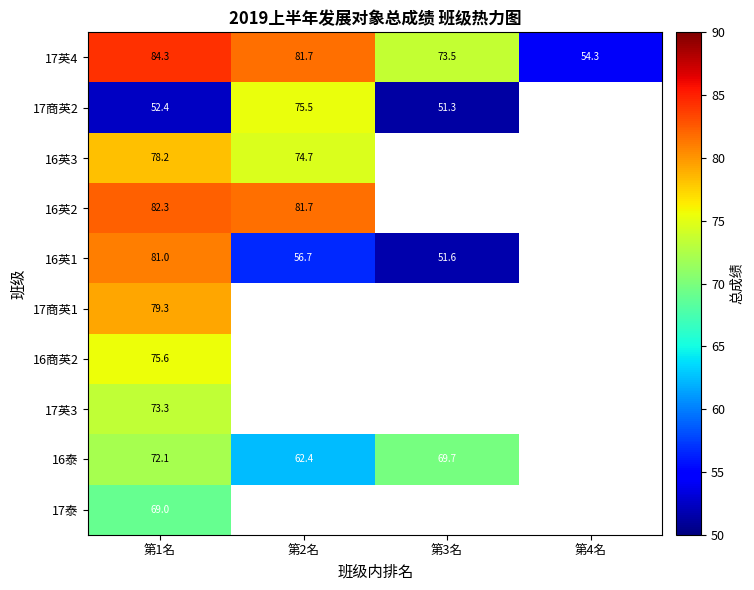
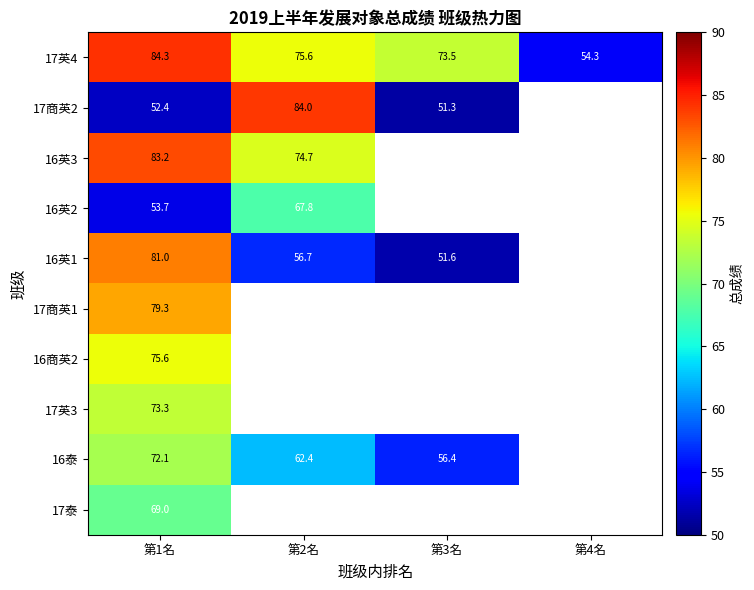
  {
    "17英4": {
      "第1名": 84.3,
-     "第2名": 81.7,
+     "第2名": 75.6,
      "第3名": 73.5,
      "第4名": 54.3
    },
    "17商英2": {
      "第1名": 52.4,
-     "第2名": 75.5,
+     "第2名": 84.0,
      "第3名": 51.3
    },
    "16英3": {
-     "第1名": 78.2,
+     "第1名": 83.2,
      "第2名": 74.7
    },
    "16英2": {
-     "第1名": 82.3,
-     "第2名": 81.7
+     "第1名": 53.7,
+     "第2名": 67.8
    },
    "16英1": {
      "第1名": 81.0,
      "第2名": 56.7,
      "第3名": 51.6
    },
    "17商英1": {
      "第1名": 79.3
    },
    "16商英2": {
      "第1名": 75.6
    },
    "17英3": {
      "第1名": 73.3
    },
    "16泰": {
      "第1名": 72.1,
      "第2名": 62.4,
-     "第3名": 69.7
+     "第3名": 56.4
    },
    "17泰": {
      "第1名": 69.0
    }
  }
